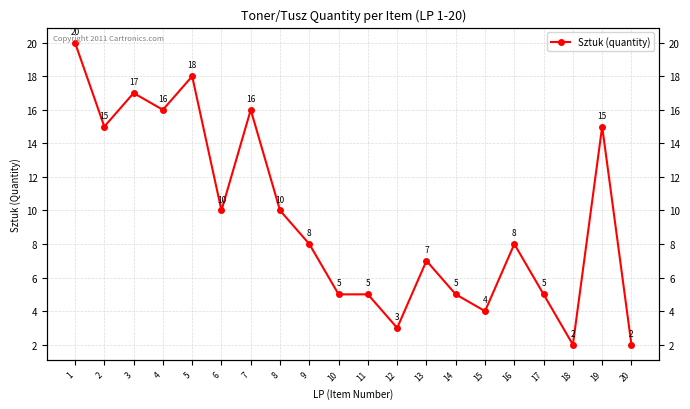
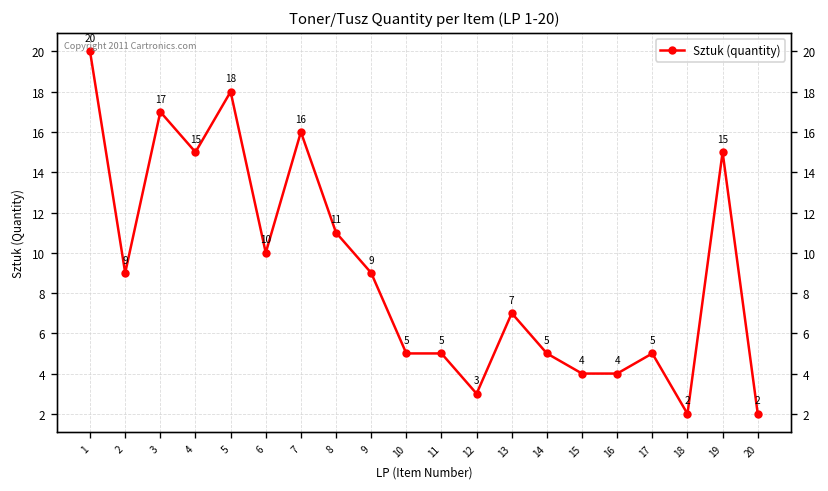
  {
-   "2": 15,
+   "2": 9,
    "3": 17,
-   "4": 16,
+   "4": 15,
    "5": 18,
    "6": 10,
    "7": 16,
-   "8": 10,
-   "9": 8,
+   "8": 11,
+   "9": 9,
    "10": 5,
    "11": 5,
    "12": 3,
    "13": 7,
    "14": 5,
    "15": 4,
-   "16": 8,
+   "16": 4,
    "17": 5,
    "18": 2,
    "19": 15,
    "20": 2
  }
